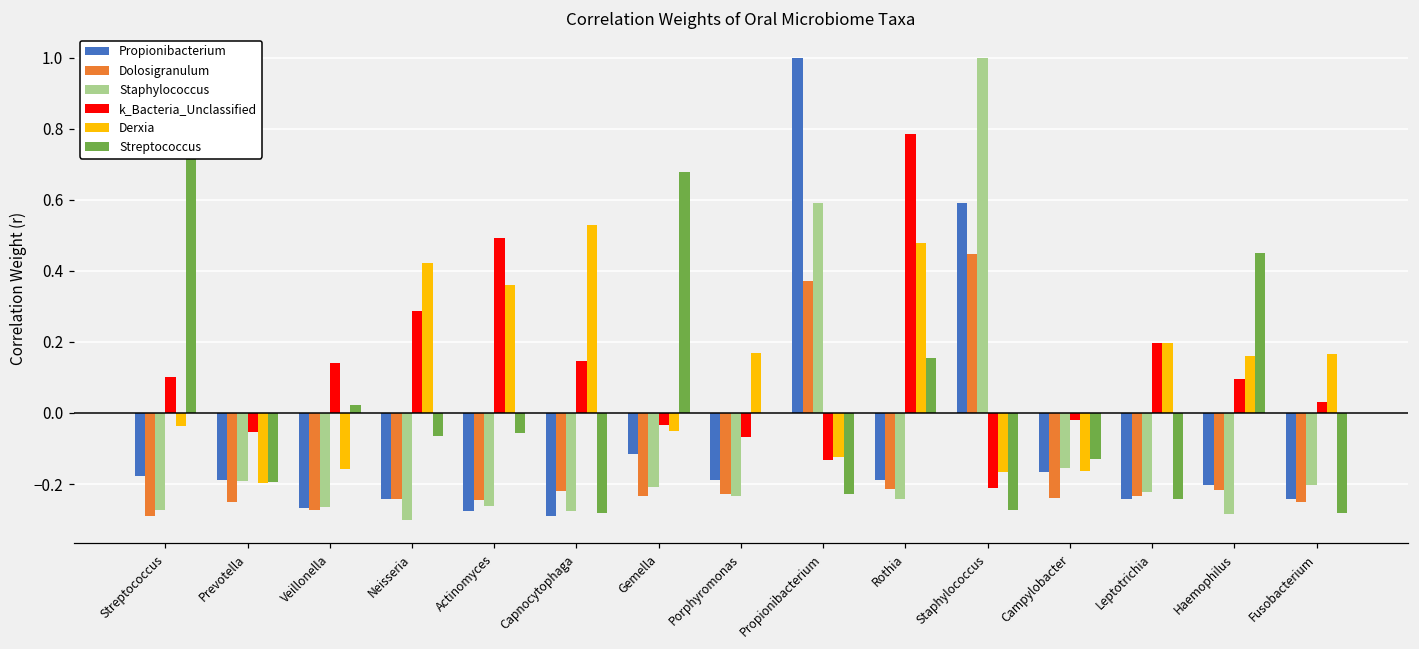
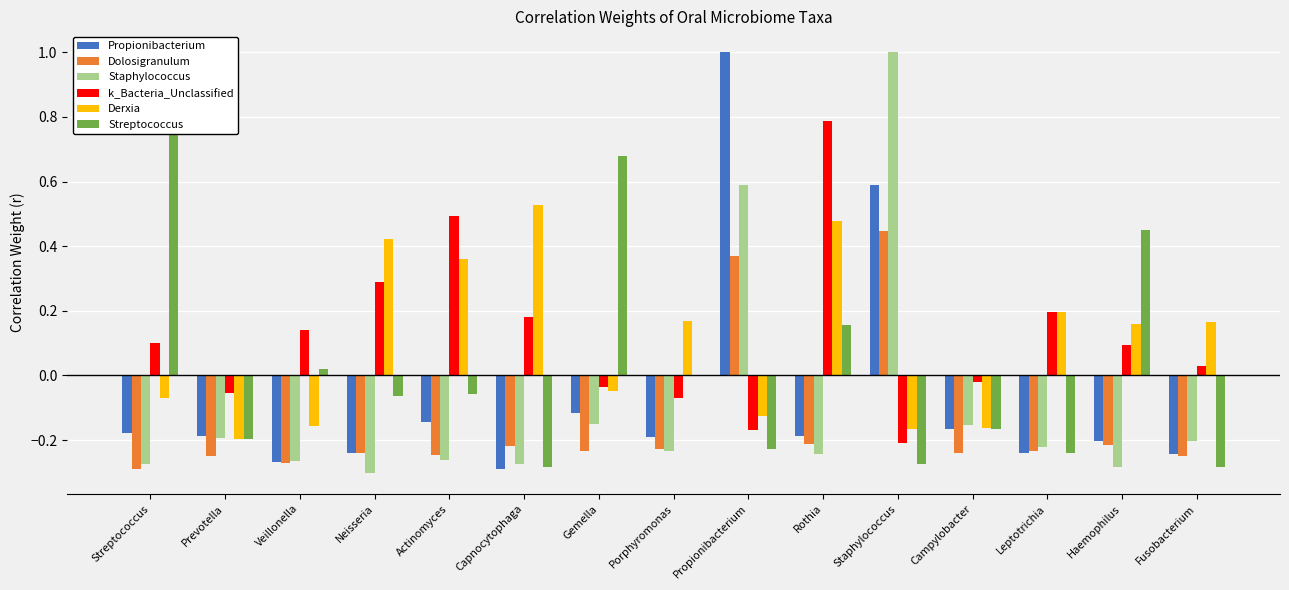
  {
    "Propionibacterium": {
      "Streptococcus": -0.18,
      "Prevotella": -0.19,
      "Veillonella": -0.27,
      "Neisseria": -0.24,
-     "Actinomyces": -0.27,
+     "Actinomyces": -0.14,
      "Capnocytophaga": -0.29,
      "Gemella": -0.12,
      "Porphyromonas": -0.19,
      "Propionibacterium": 1.00,
      "Rothia": -0.19,
      "Staphylococcus": 0.59,
      "Campylobacter": -0.17,
      "Leptotrichia": -0.24,
      "Haemophilus": -0.20,
      "Fusobacterium": -0.24
    },
    "Dolosigranulum": {
      "Streptococcus": -0.29,
      "Prevotella": -0.25,
      "Veillonella": -0.27,
      "Neisseria": -0.24,
      "Actinomyces": -0.24,
      "Capnocytophaga": -0.22,
      "Gemella": -0.23,
      "Porphyromonas": -0.23,
      "Propionibacterium": 0.37,
      "Rothia": -0.21,
      "Staphylococcus": 0.45,
      "Campylobacter": -0.24,
      "Leptotrichia": -0.23,
      "Haemophilus": -0.22,
      "Fusobacterium": -0.25
    },
    "Staphylococcus": {
      "Streptococcus": -0.27,
      "Prevotella": -0.19,
      "Veillonella": -0.26,
      "Neisseria": -0.30,
      "Actinomyces": -0.26,
      "Capnocytophaga": -0.28,
-     "Gemella": -0.21,
+     "Gemella": -0.15,
      "Porphyromonas": -0.23,
      "Propionibacterium": 0.59,
      "Rothia": -0.24,
      "Staphylococcus": 1.00,
      "Campylobacter": -0.15,
      "Leptotrichia": -0.22,
      "Haemophilus": -0.28,
      "Fusobacterium": -0.20
    },
    "k_Bacteria_Unclassified": {
      "Streptococcus": 0.10,
      "Prevotella": -0.05,
      "Veillonella": 0.14,
      "Neisseria": 0.29,
      "Actinomyces": 0.49,
-     "Capnocytophaga": 0.15,
+     "Capnocytophaga": 0.18,
      "Gemella": -0.03,
      "Porphyromonas": -0.07,
-     "Propionibacterium": -0.13,
+     "Propionibacterium": -0.17,
      "Rothia": 0.79,
      "Staphylococcus": -0.21,
      "Campylobacter": -0.02,
      "Leptotrichia": 0.20,
      "Haemophilus": 0.10,
      "Fusobacterium": 0.03
    },
    "Derxia": {
-     "Streptococcus": -0.04,
+     "Streptococcus": -0.07,
      "Prevotella": -0.20,
      "Veillonella": -0.16,
      "Neisseria": 0.42,
      "Actinomyces": 0.36,
      "Capnocytophaga": 0.53,
      "Gemella": -0.05,
      "Porphyromonas": 0.17,
      "Propionibacterium": -0.13,
      "Rothia": 0.48,
      "Staphylococcus": -0.17,
      "Campylobacter": -0.16,
      "Leptotrichia": 0.20,
      "Haemophilus": 0.16,
      "Fusobacterium": 0.16
    },
    "Streptococcus": {
      "Prevotella": -0.20,
      "Veillonella": 0.02,
      "Neisseria": -0.06,
      "Actinomyces": -0.06,
      "Capnocytophaga": -0.28,
      "Gemella": 0.68,
      "Propionibacterium": -0.23,
      "Rothia": 0.16,
      "Staphylococcus": -0.27,
-     "Campylobacter": -0.13,
+     "Campylobacter": -0.17,
      "Leptotrichia": -0.24,
      "Haemophilus": 0.45,
      "Fusobacterium": -0.28
    }
  }
